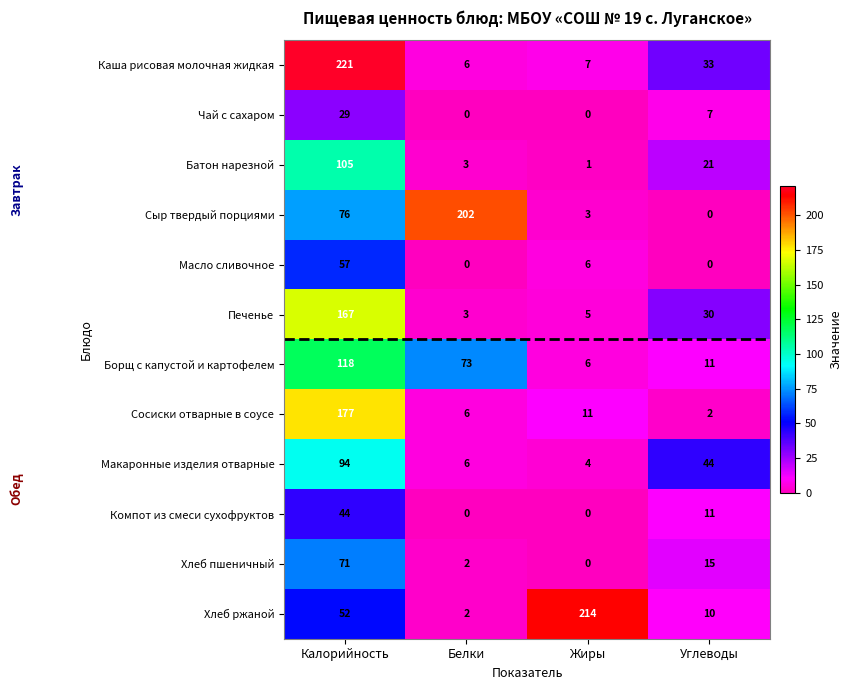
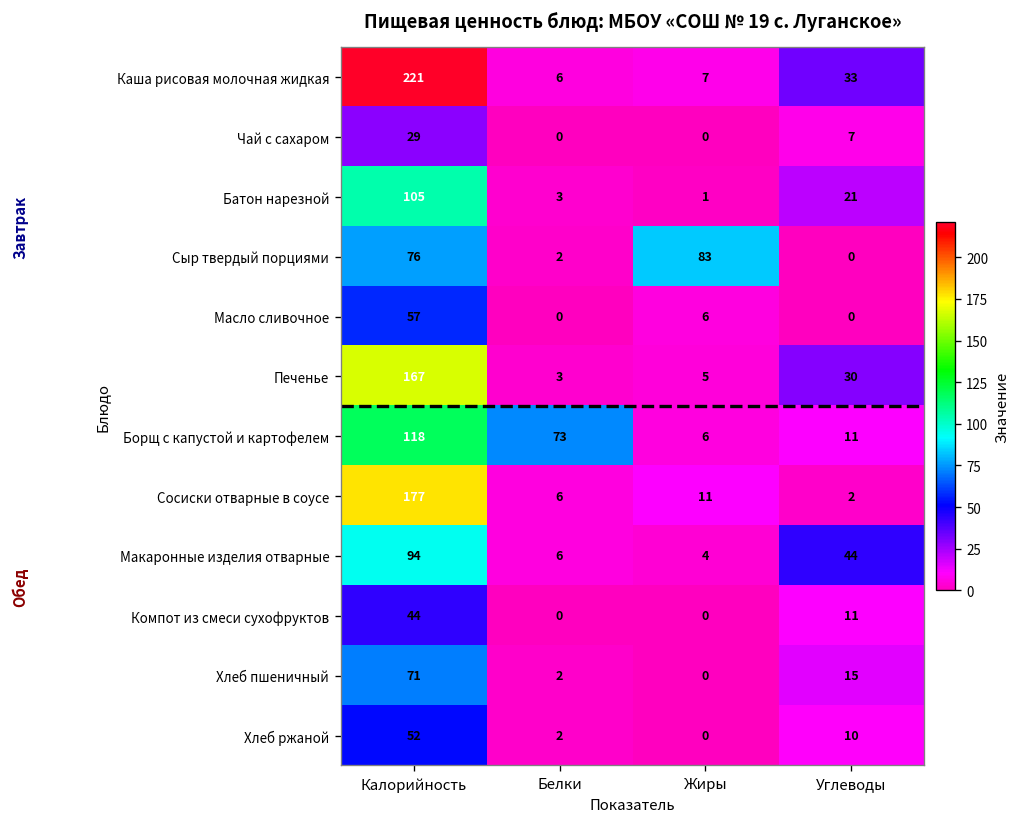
  {
    "Каша рисовая молочная жидкая": {
      "Калорийность": 221,
      "Белки": 6,
      "Жиры": 7,
      "Углеводы": 33
    },
    "Чай с сахаром": {
      "Калорийность": 29,
      "Белки": 0,
      "Жиры": 0,
      "Углеводы": 7
    },
    "Батон нарезной": {
      "Калорийность": 105,
      "Белки": 3,
      "Жиры": 1,
      "Углеводы": 21
    },
    "Сыр твердый порциями": {
      "Калорийность": 76,
-     "Белки": 202,
-     "Жиры": 3,
+     "Белки": 2,
+     "Жиры": 83,
      "Углеводы": 0
    },
    "Масло сливочное": {
      "Калорийность": 57,
      "Белки": 0,
      "Жиры": 6,
      "Углеводы": 0
    },
    "Печенье": {
      "Калорийность": 167,
      "Белки": 3,
      "Жиры": 5,
      "Углеводы": 30
    },
    "Борщ с капустой и картофелем": {
      "Калорийность": 118,
      "Белки": 73,
      "Жиры": 6,
      "Углеводы": 11
    },
    "Сосиски отварные в соусе": {
      "Калорийность": 177,
      "Белки": 6,
      "Жиры": 11,
      "Углеводы": 2
    },
    "Макаронные изделия отварные": {
      "Калорийность": 94,
      "Белки": 6,
      "Жиры": 4,
      "Углеводы": 44
    },
    "Компот из смеси сухофруктов": {
      "Калорийность": 44,
      "Белки": 0,
      "Жиры": 0,
      "Углеводы": 11
    },
    "Хлеб пшеничный": {
      "Калорийность": 71,
      "Белки": 2,
      "Жиры": 0,
      "Углеводы": 15
    },
    "Хлеб ржаной": {
      "Калорийность": 52,
      "Белки": 2,
-     "Жиры": 214,
+     "Жиры": 0,
      "Углеводы": 10
    }
  }
